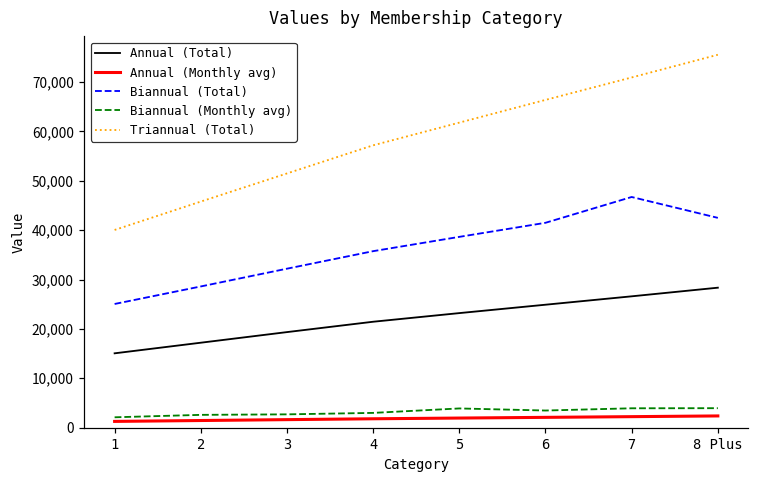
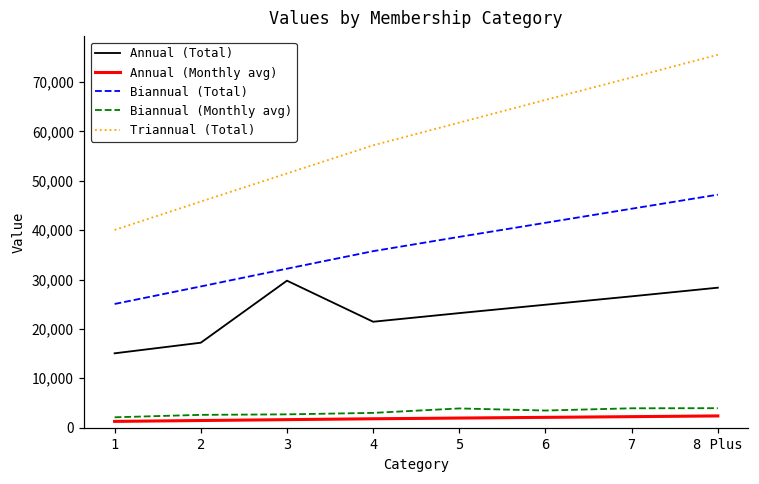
  {
    "Annual (Total)": {
      "1": "15,000",
      "2": "17,000",
-     "3": "19,000",
+     "3": "30,000",
      "4": "21,000",
      "5": "23,000",
      "6": "25,000",
      "7": "27,000",
      "8 Plus": "28,000"
    },
    "Annual (Monthly avg)": {
      "1": "1,000",
      "2": "1,000",
      "3": "2,000",
      "4": "2,000",
      "5": "2,000",
      "6": "2,000",
      "7": "2,000",
      "8 Plus": "2,000"
    },
    "Biannual (Total)": {
      "1": "25,000",
      "2": "29,000",
      "3": "32,000",
      "4": "36,000",
      "5": "39,000",
      "6": "42,000",
-     "7": "47,000",
-     "8 Plus": "42,000"
+     "7": "44,000",
+     "8 Plus": "47,000"
    },
    "Biannual (Monthly avg)": {
      "1": "2,000",
      "2": "3,000",
      "3": "3,000",
      "4": "3,000",
      "5": "4,000",
      "6": "3,000",
      "7": "4,000",
      "8 Plus": "4,000"
    },
    "Triannual (Total)": {
      "1": "40,000",
      "2": "46,000",
      "3": "52,000",
      "4": "57,000",
      "5": "62,000",
      "6": "66,000",
      "7": "71,000",
      "8 Plus": "76,000"
    }
  }
